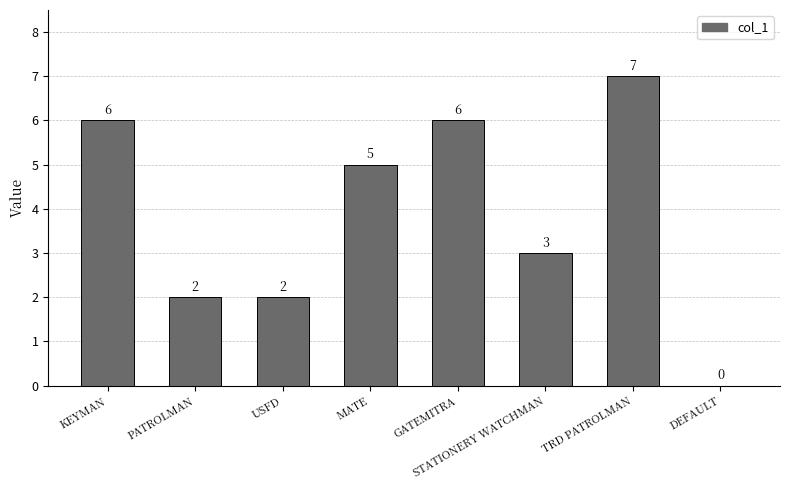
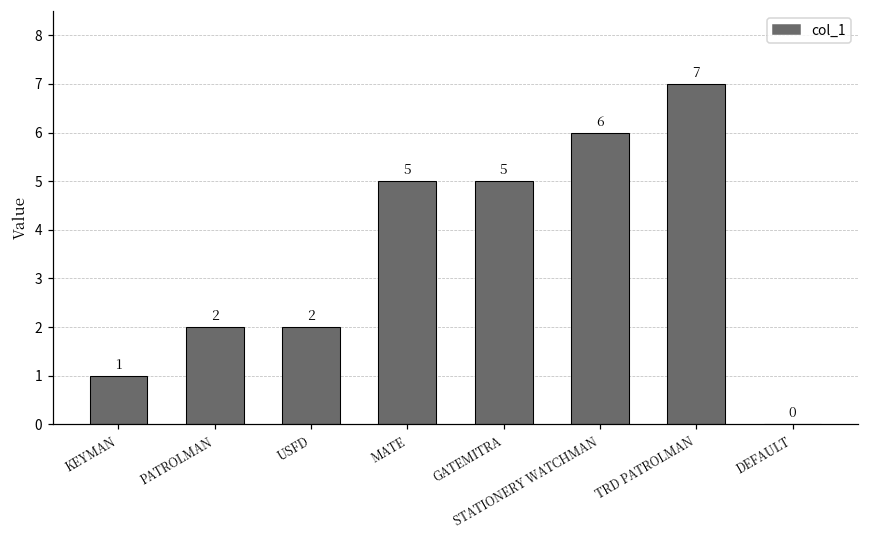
  {
-   "KEYMAN": 6,
+   "KEYMAN": 1,
    "PATROLMAN": 2,
    "USFD": 2,
    "MATE": 5,
-   "GATEMITRA": 6,
-   "STATIONERY WATCHMAN": 3,
+   "GATEMITRA": 5,
+   "STATIONERY WATCHMAN": 6,
    "TRD PATROLMAN": 7,
    "DEFAULT": 0
  }
